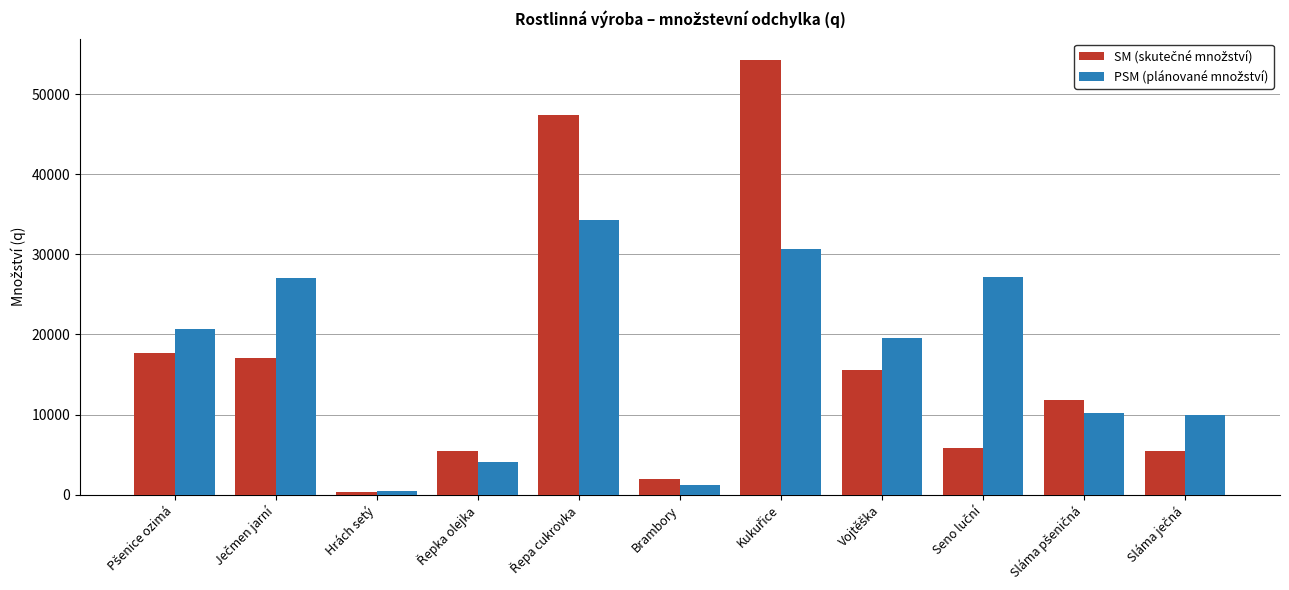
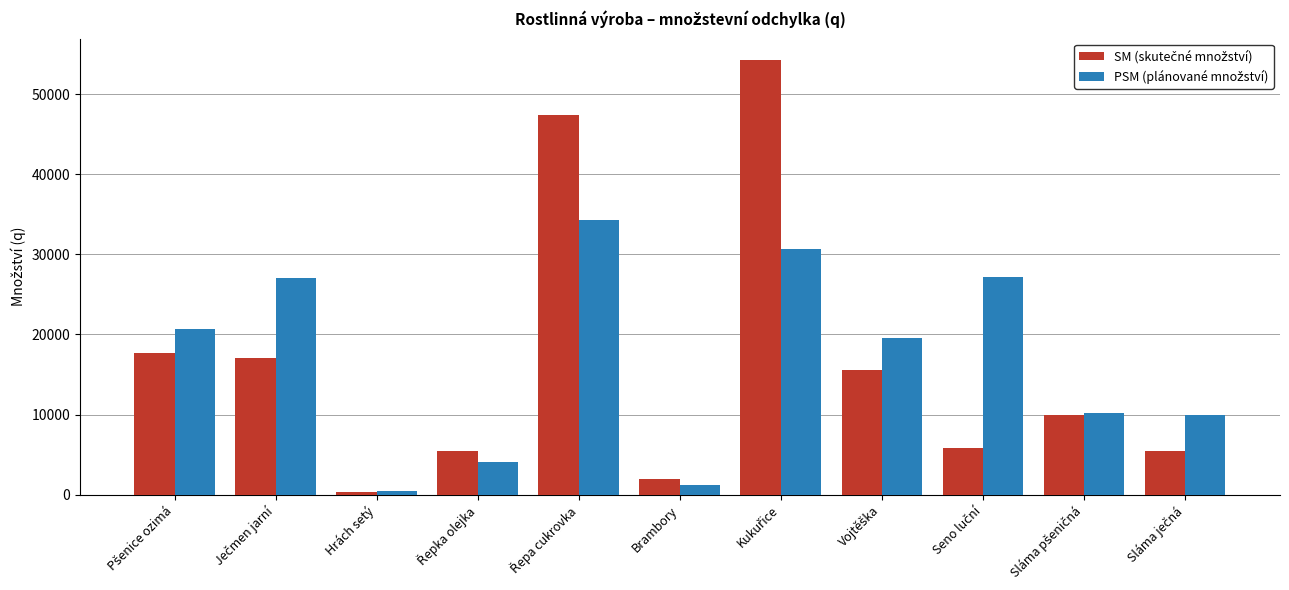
  {
    "SM (skutečné množství)": {
      "Pšenice ozimá": 18000,
      "Ječmen jarní": 17000,
      "Řepka olejka": 5000,
      "Řepa cukrovka": 47000,
      "Brambory": 2000,
      "Kukuřice": 54000,
      "Vojtěška": 16000,
      "Seno luční": 6000,
-     "Sláma pšeničná": 12000,
+     "Sláma pšeničná": 10000,
      "Sláma ječná": 5000
    },
    "PSM (plánované množství)": {
      "Pšenice ozimá": 21000,
      "Ječmen jarní": 27000,
      "Hrách setý": 0,
      "Řepka olejka": 4000,
      "Řepa cukrovka": 34000,
      "Brambory": 1000,
      "Kukuřice": 31000,
      "Vojtěška": 20000,
      "Seno luční": 27000,
      "Sláma pšeničná": 10000,
      "Sláma ječná": 10000
    }
  }
